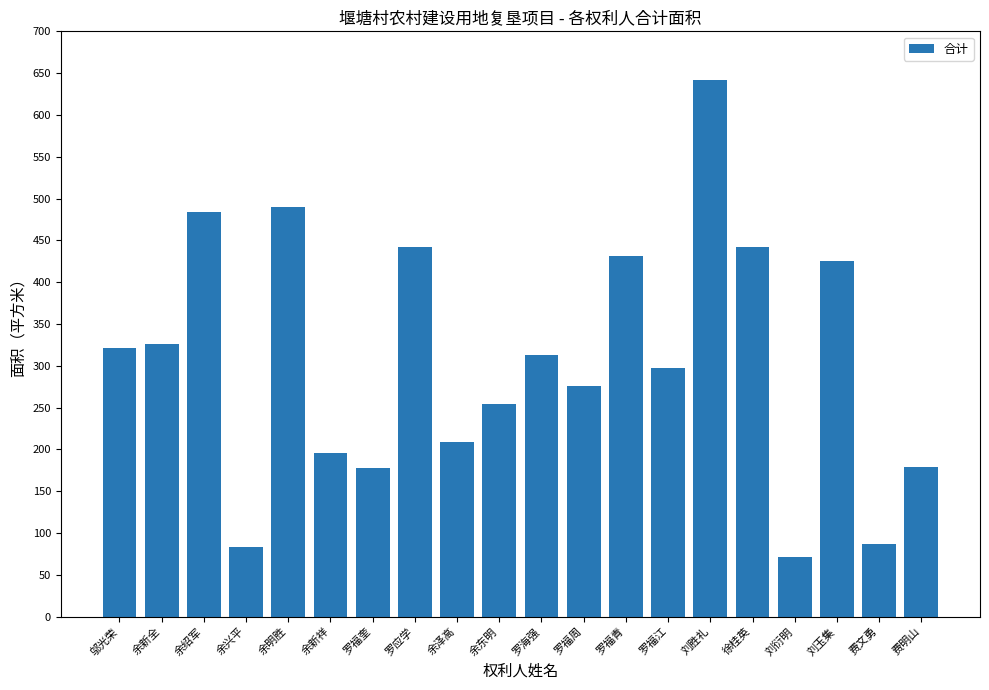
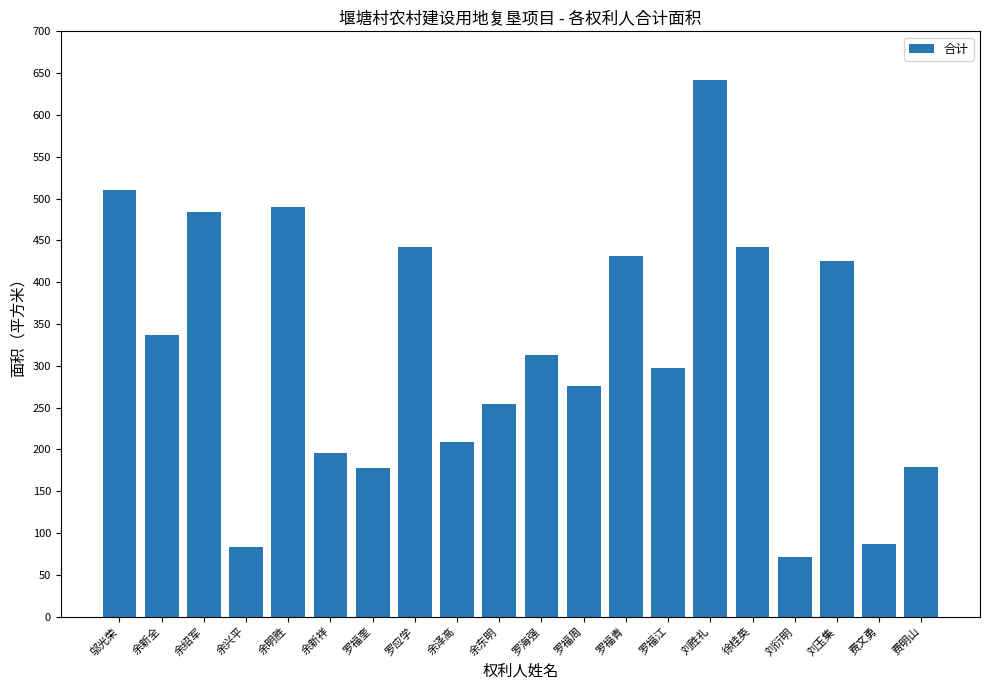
  {
-   "邬光荣": 320,
-   "余新全": 330,
+   "邬光荣": 510,
+   "余新全": 340,
    "余绍军": 480,
    "余兴平": 80,
    "余明胜": 490,
    "余新祥": 200,
    "罗福奎": 180,
    "罗应学": 440,
    "余泽高": 210,
    "余东明": 250,
    "罗海强": 310,
    "罗福周": 280,
    "罗福青": 430,
    "罗福江": 300,
    "刘胜礼": 640,
    "徐桂英": 440,
    "刘衍明": 70,
    "刘玉集": 430,
    "费文勇": 90,
    "费明山": 180
  }
